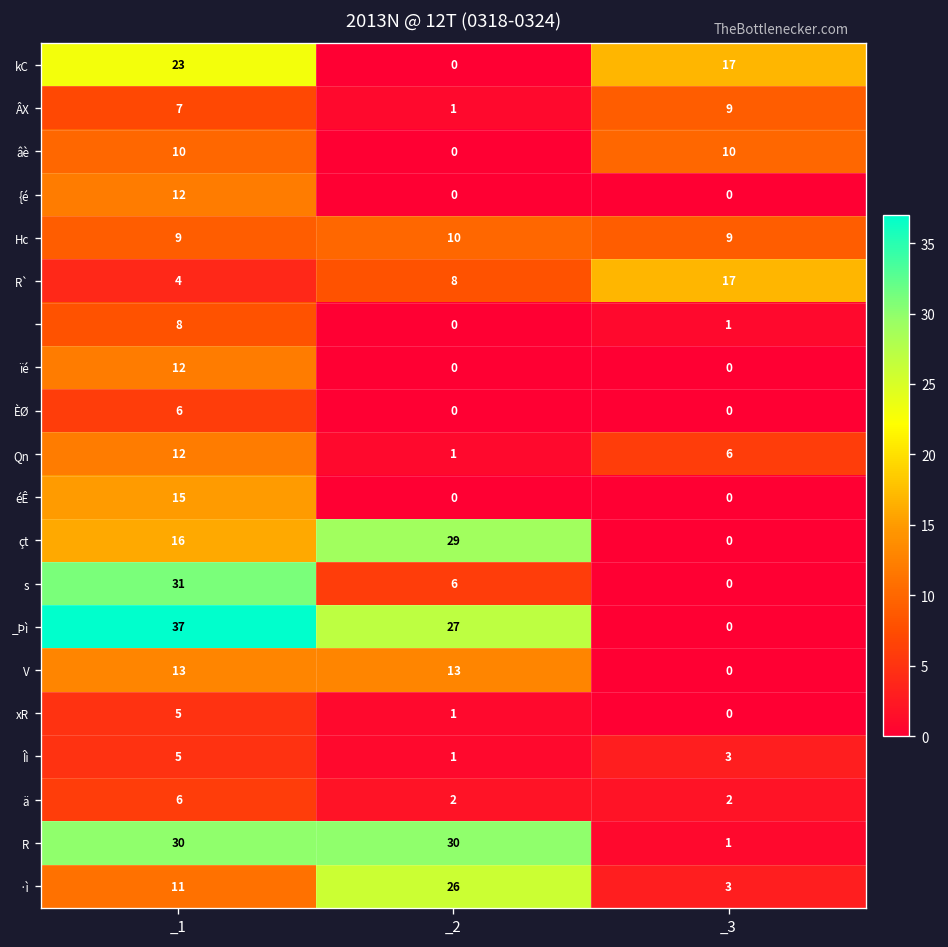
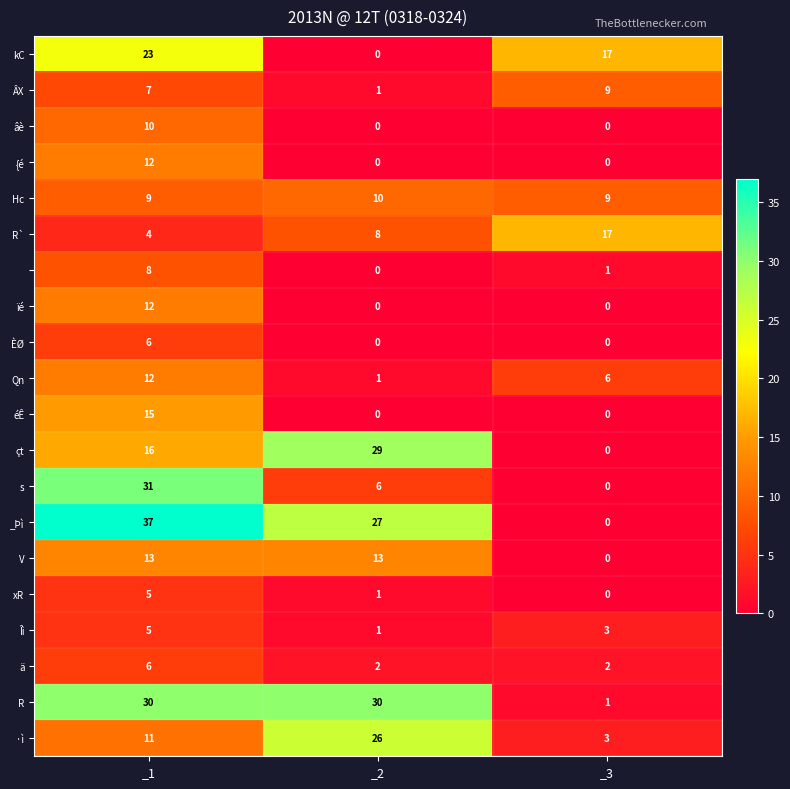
  {
    "kC": {
      "_1": 23,
      "_2": 0,
      "_3": 17
    },
    "ÂX": {
      "_1": 7,
      "_2": 1,
      "_3": 9
    },
    "âè": {
      "_1": 10,
      "_2": 0,
-     "_3": 10
+     "_3": 0
    },
    "{é": {
      "_1": 12,
      "_2": 0,
      "_3": 0
    },
    "Hc": {
      "_1": 9,
      "_2": 10,
      "_3": 9
    },
    "R`": {
      "_1": 4,
      "_2": 8,
      "_3": 17
    },
    "ïé": {
      "_1": 12,
      "_2": 0,
      "_3": 0
    },
    "ÈØ": {
      "_1": 6,
      "_2": 0,
      "_3": 0
    },
    "Qn": {
      "_1": 12,
      "_2": 1,
      "_3": 6
    },
    "éÊ": {
      "_1": 15,
      "_2": 0,
      "_3": 0
    },
    "çt": {
      "_1": 16,
      "_2": 29,
      "_3": 0
    },
    "s": {
      "_1": 31,
      "_2": 6,
      "_3": 0
    },
    "_Þì": {
      "_1": 37,
      "_2": 27,
      "_3": 0
    },
    "V": {
      "_1": 13,
      "_2": 13,
      "_3": 0
    },
    "xR": {
      "_1": 5,
      "_2": 1,
      "_3": 0
    },
    "Îì": {
      "_1": 5,
      "_2": 1,
      "_3": 3
    },
    "ä": {
      "_1": 6,
      "_2": 2,
      "_3": 2
    },
    "R": {
      "_1": 30,
      "_2": 30,
      "_3": 1
    },
    "·ì": {
      "_1": 11,
      "_2": 26,
      "_3": 3
    }
  }
